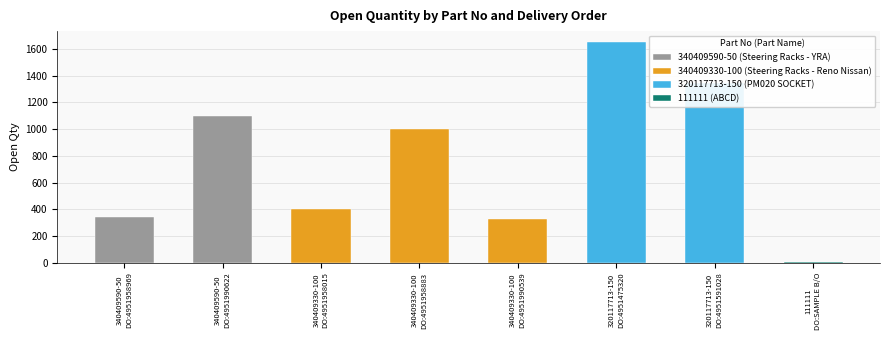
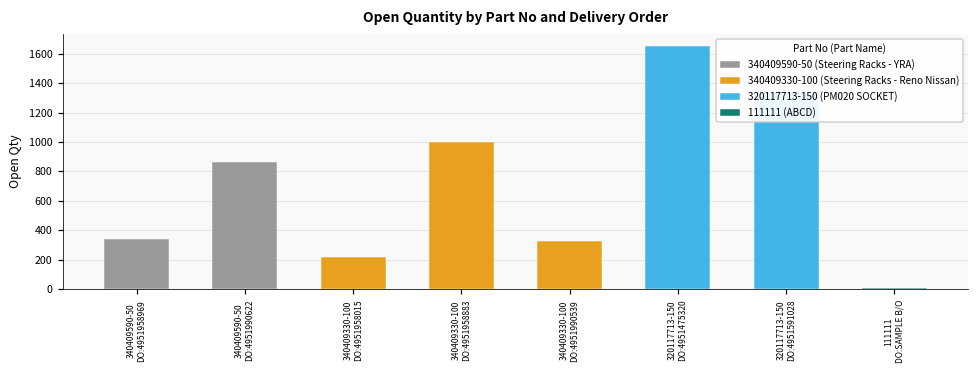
  {
    "340409590-50 DO:4951958969": 340,
-   "340409590-50 DO:4951990622": 1100,
-   "340409330-100 DO:4951958015": 400,
+   "340409590-50 DO:4951990622": 860,
+   "340409330-100 DO:4951958015": 220,
    "340409330-100 DO:4951958883": 1000,
    "340409330-100 DO:4951990539": 330,
    "320117713-150 DO:4951475320": 1650
  }
